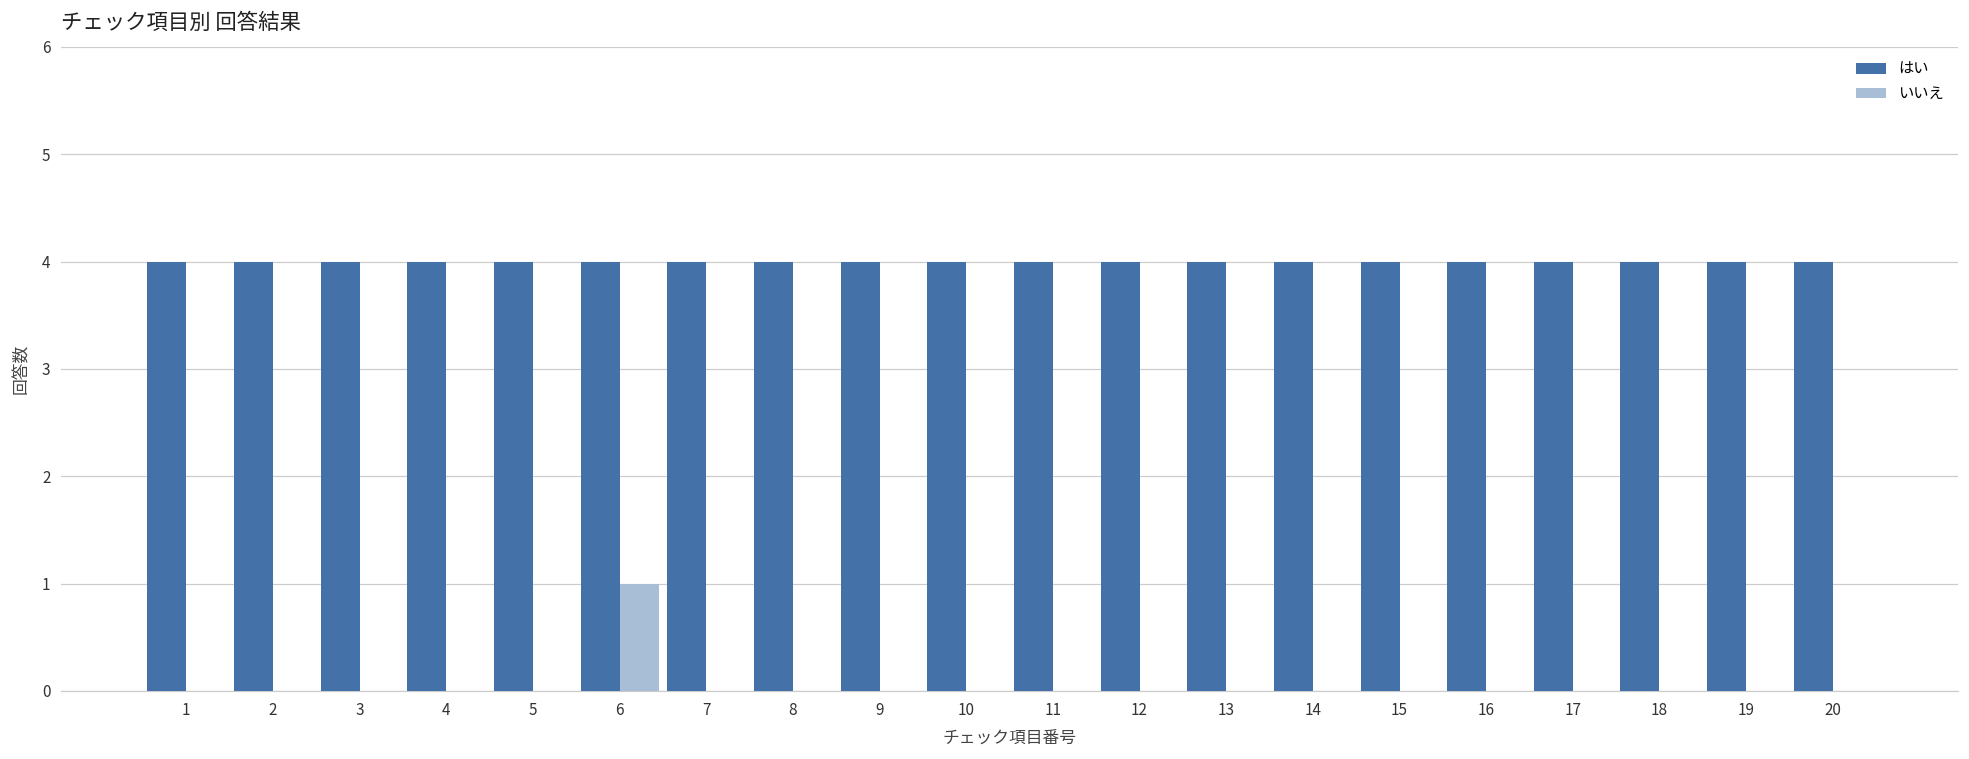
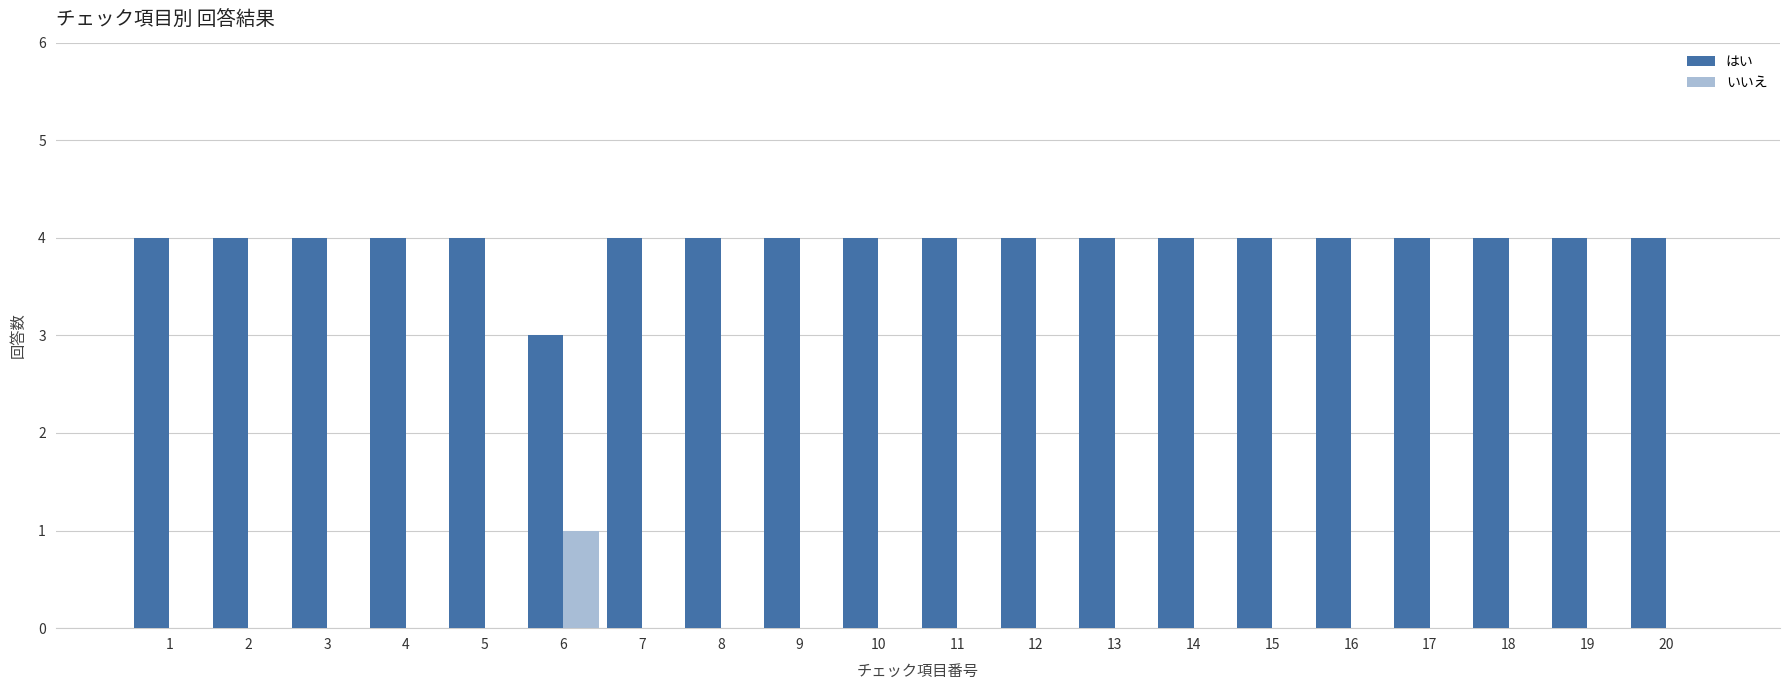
  {
    "はい": {
      "1": 4,
      "2": 4,
      "3": 4,
      "4": 4,
      "5": 4,
-     "6": 4,
+     "6": 3,
      "7": 4,
      "8": 4,
      "9": 4,
      "10": 4,
      "11": 4,
      "12": 4,
      "13": 4,
      "14": 4,
      "15": 4,
      "16": 4,
      "17": 4,
      "18": 4,
      "19": 4,
      "20": 4
    },
    "いいえ": {
      "1": 0,
      "2": 0,
      "3": 0,
      "4": 0,
      "5": 0,
      "6": 1,
      "7": 0,
      "8": 0,
      "9": 0,
      "10": 0,
      "11": 0,
      "12": 0,
      "13": 0,
      "14": 0,
      "15": 0,
      "16": 0,
      "17": 0,
      "18": 0,
      "19": 0,
      "20": 0
    }
  }
